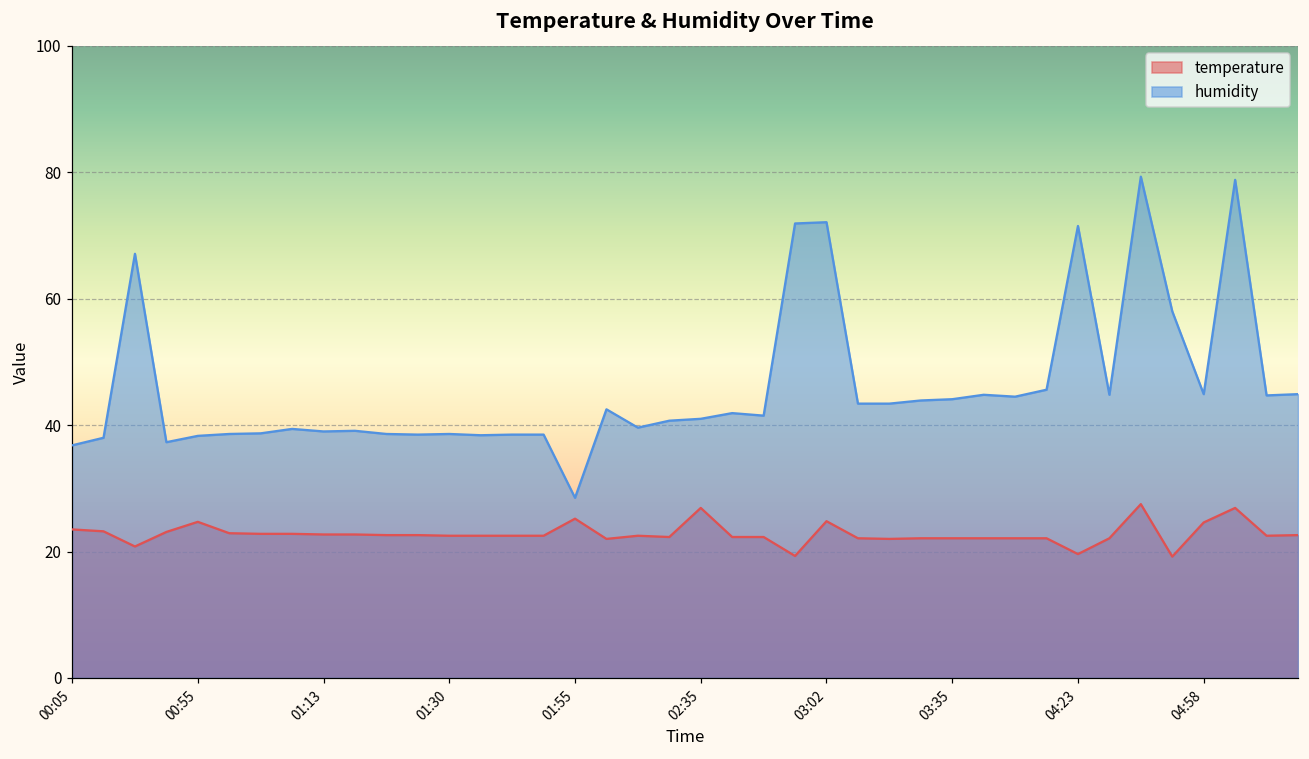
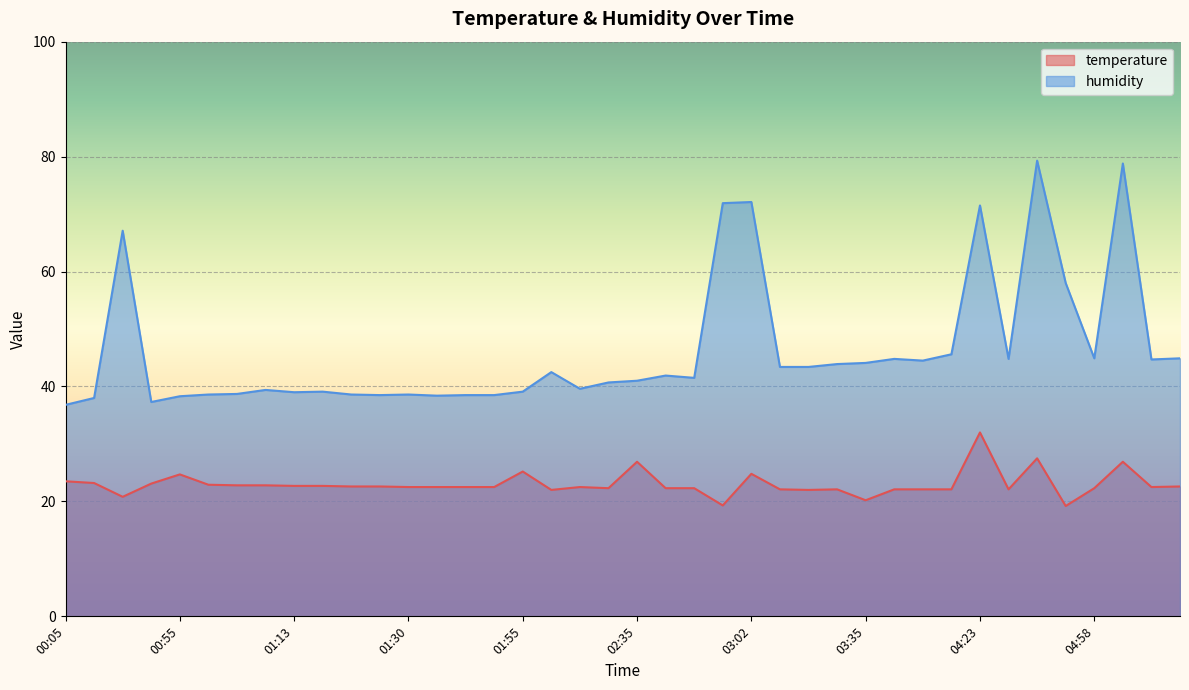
  {
    "temperature": {
      "00:05": 24,
      "00:55": 25,
      "01:13": 23,
      "01:30": 23,
      "01:55": 25,
      "02:35": 27,
      "03:02": 25,
-     "03:35": 22,
-     "04:23": 20,
-     "04:58": 25
+     "03:35": 20,
+     "04:23": 32,
+     "04:58": 22
    },
    "humidity": {
      "00:05": 37,
      "00:55": 38,
      "01:13": 39,
      "01:30": 39,
-     "01:55": 29,
+     "01:55": 39,
      "02:35": 41,
      "03:02": 72,
      "03:35": 44,
      "04:23": 72,
      "04:58": 45
    }
  }
